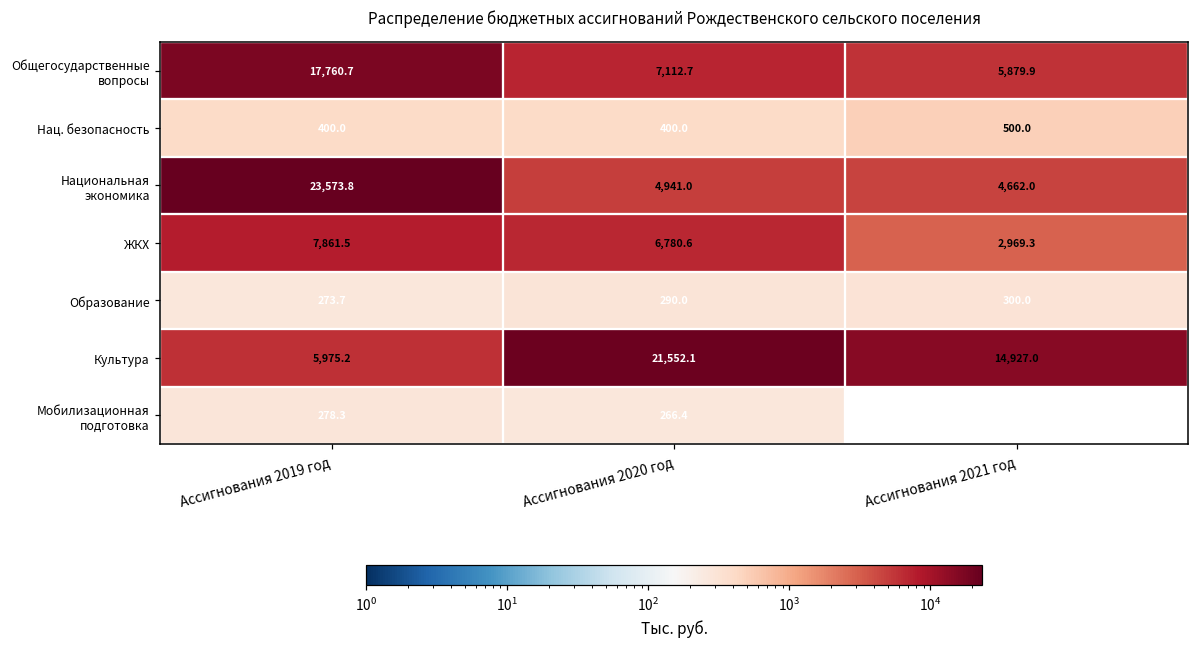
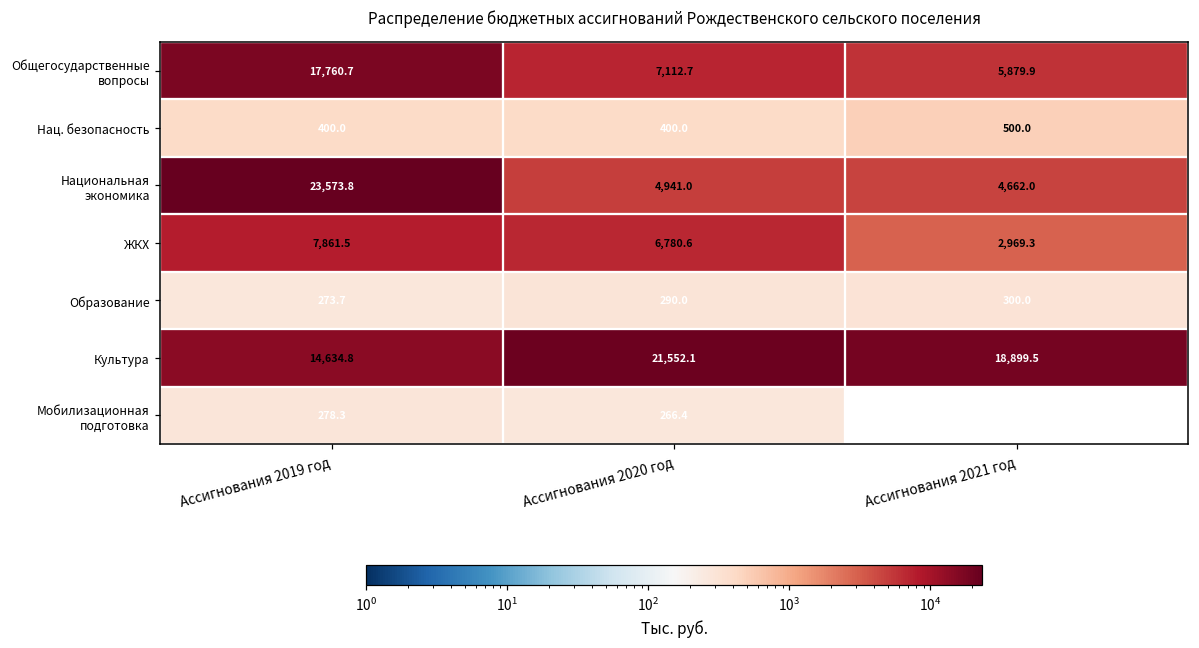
  {
    "Общегосударственные вопросы": {
      "Ассигнования 2019 год": "17,760.7",
      "Ассигнования 2020 год": "7,112.7",
      "Ассигнования 2021 год": "5,879.9"
    },
    "Нац. безопасность": {
      "Ассигнования 2019 год": "400.0",
      "Ассигнования 2020 год": "400.0",
      "Ассигнования 2021 год": "500.0"
    },
    "Национальная экономика": {
      "Ассигнования 2019 год": "23,573.8",
      "Ассигнования 2020 год": "4,941.0",
      "Ассигнования 2021 год": "4,662.0"
    },
    "ЖКХ": {
      "Ассигнования 2019 год": "7,861.5",
      "Ассигнования 2020 год": "6,780.6",
      "Ассигнования 2021 год": "2,969.3"
    },
    "Культура": {
-     "Ассигнования 2019 год": "5,975.2",
+     "Ассигнования 2019 год": "14,634.8",
      "Ассигнования 2020 год": "21,552.1",
-     "Ассигнования 2021 год": "14,927.0"
+     "Ассигнования 2021 год": "18,899.5"
    }
  }
